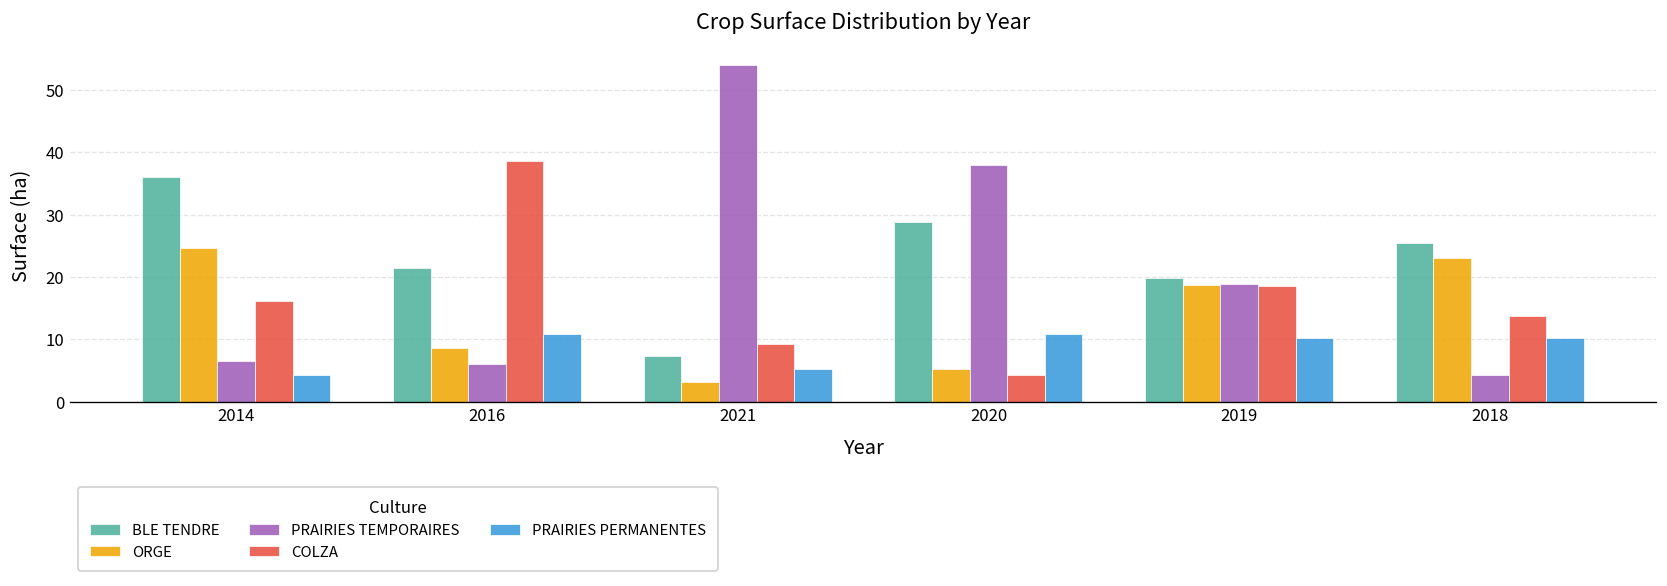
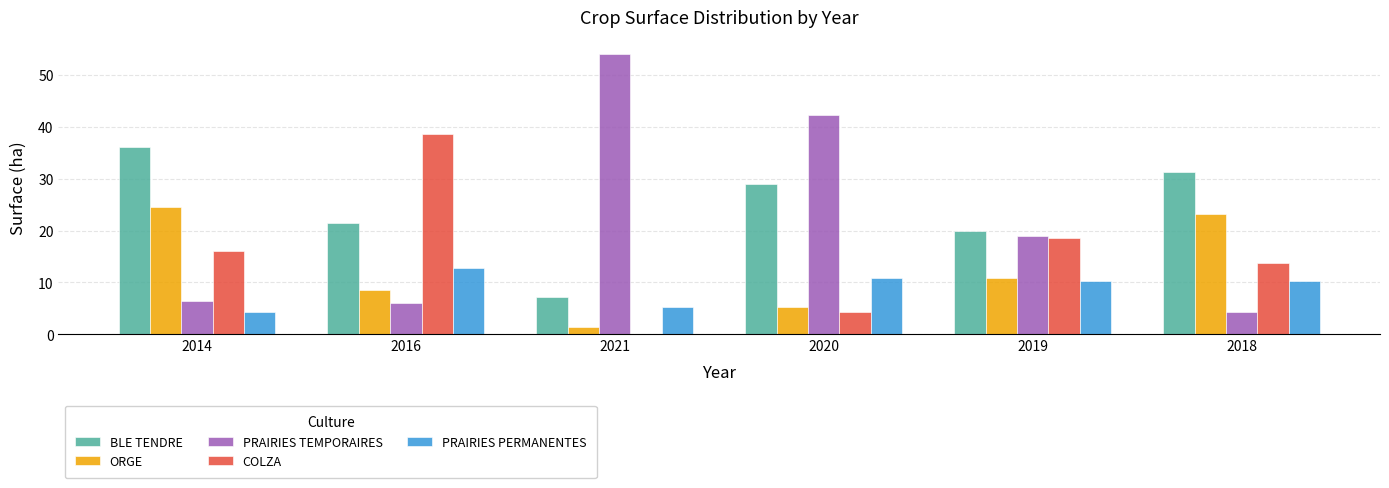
  {
    "BLE TENDRE": {
      "2014": 36,
      "2016": 21,
      "2021": 7,
      "2020": 29,
      "2019": 20,
-     "2018": 25
+     "2018": 31
    },
    "ORGE": {
      "2014": 25,
      "2016": 9,
-     "2021": 3,
+     "2021": 1,
      "2020": 5,
-     "2019": 19,
+     "2019": 11,
      "2018": 23
    },
    "PRAIRIES TEMPORAIRES": {
      "2014": 7,
      "2016": 6,
      "2021": 54,
-     "2020": 38,
+     "2020": 42,
      "2019": 19,
      "2018": 4
    },
    "COLZA": {
      "2014": 16,
      "2016": 39,
-     "2021": 9,
+     "2021": 0,
      "2020": 4,
      "2019": 19,
      "2018": 14
    },
    "PRAIRIES PERMANENTES": {
      "2014": 4,
-     "2016": 11,
+     "2016": 13,
      "2021": 5,
      "2020": 11,
      "2019": 10,
      "2018": 10
    }
  }
